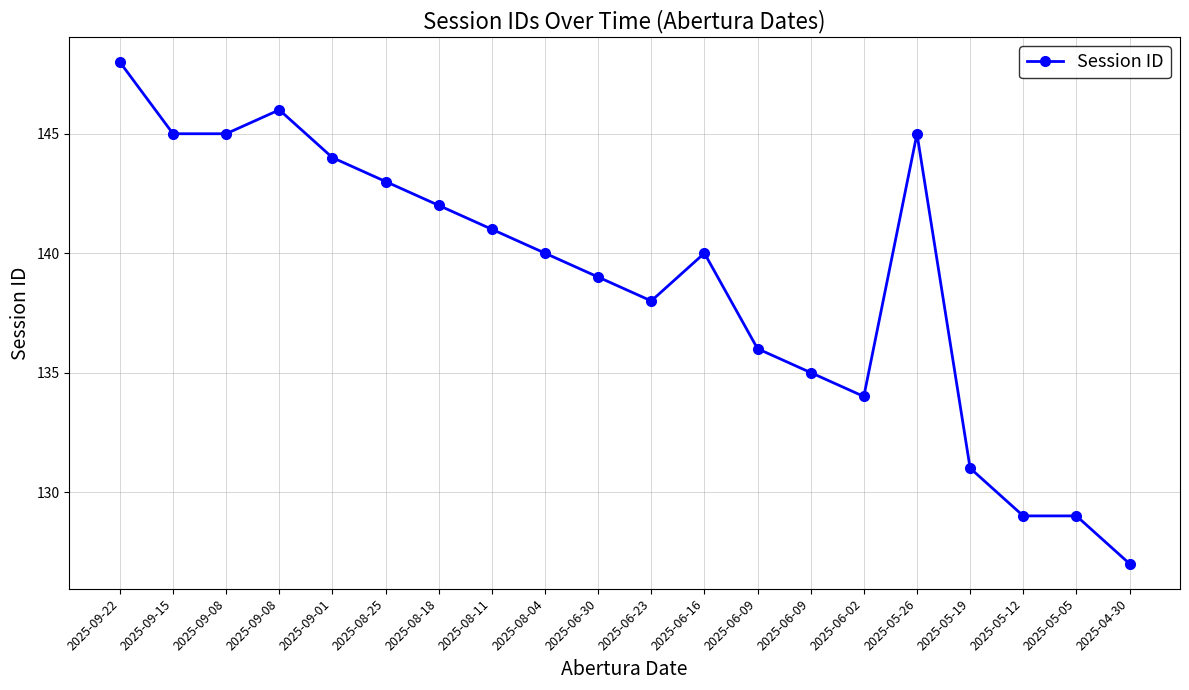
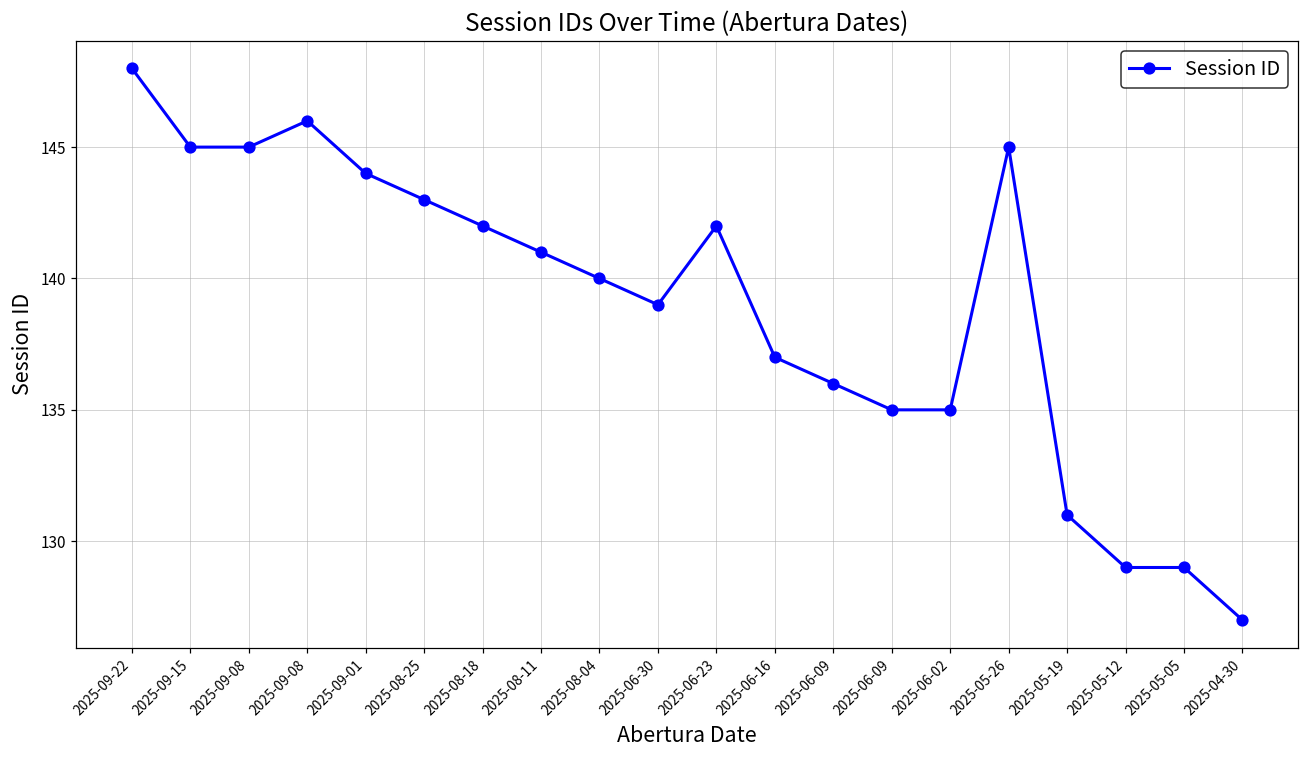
  {
    "2025-09-22": 148,
    "2025-09-15": 145,
    "2025-09-01": 144,
    "2025-08-25": 143,
    "2025-08-18": 142,
    "2025-08-11": 141,
    "2025-08-04": 140,
    "2025-06-30": 139,
-   "2025-06-23": 138,
-   "2025-06-16": 140,
-   "2025-06-02": 134,
+   "2025-06-23": 142,
+   "2025-06-16": 137,
+   "2025-06-02": 135,
    "2025-05-26": 145,
    "2025-05-19": 131,
    "2025-05-12": 129,
    "2025-05-05": 129,
    "2025-04-30": 127
  }
